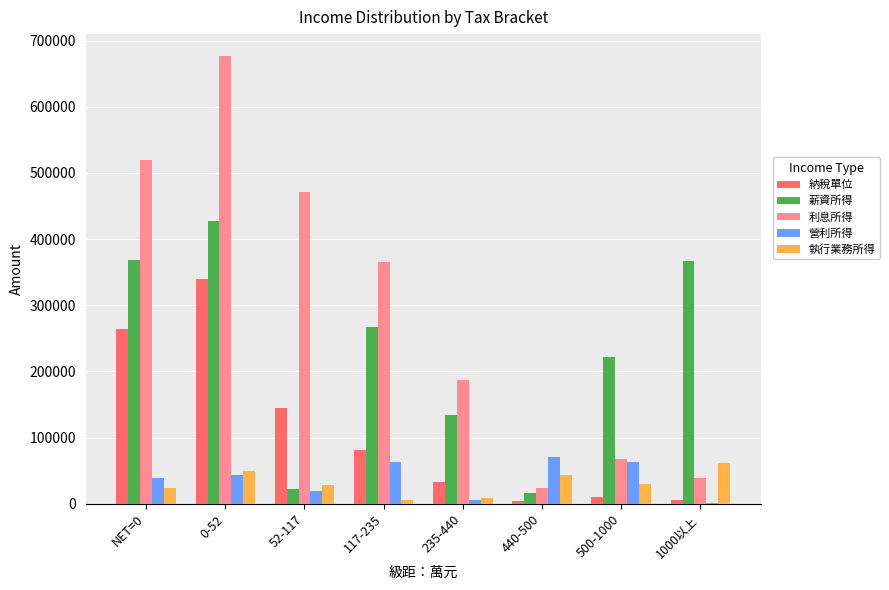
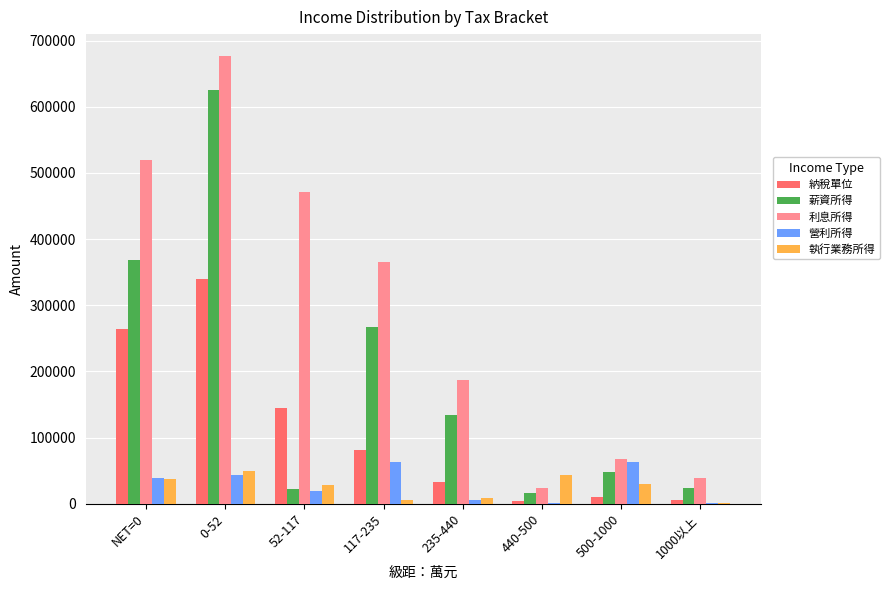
  {
    "薪資所得": {
      "NET=0": 370000,
-     "0-52": 430000,
+     "0-52": 630000,
      "52-117": 20000,
      "117-235": 270000,
      "235-440": 130000,
      "440-500": 20000,
-     "500-1000": 220000,
-     "1000以上": 370000
+     "500-1000": 50000,
+     "1000以上": 20000
    },
    "營利所得": {
      "NET=0": 40000,
      "0-52": 40000,
      "52-117": 20000,
      "117-235": 60000,
      "235-440": 10000,
-     "440-500": 70000,
+     "440-500": 0,
      "500-1000": 60000
    },
    "執行業務所得": {
-     "NET=0": 20000,
+     "NET=0": 40000,
      "0-52": 50000,
      "52-117": 30000,
      "117-235": 10000,
      "235-440": 10000,
      "440-500": 40000,
      "500-1000": 30000,
-     "1000以上": 60000
+     "1000以上": 0
    }
  }
